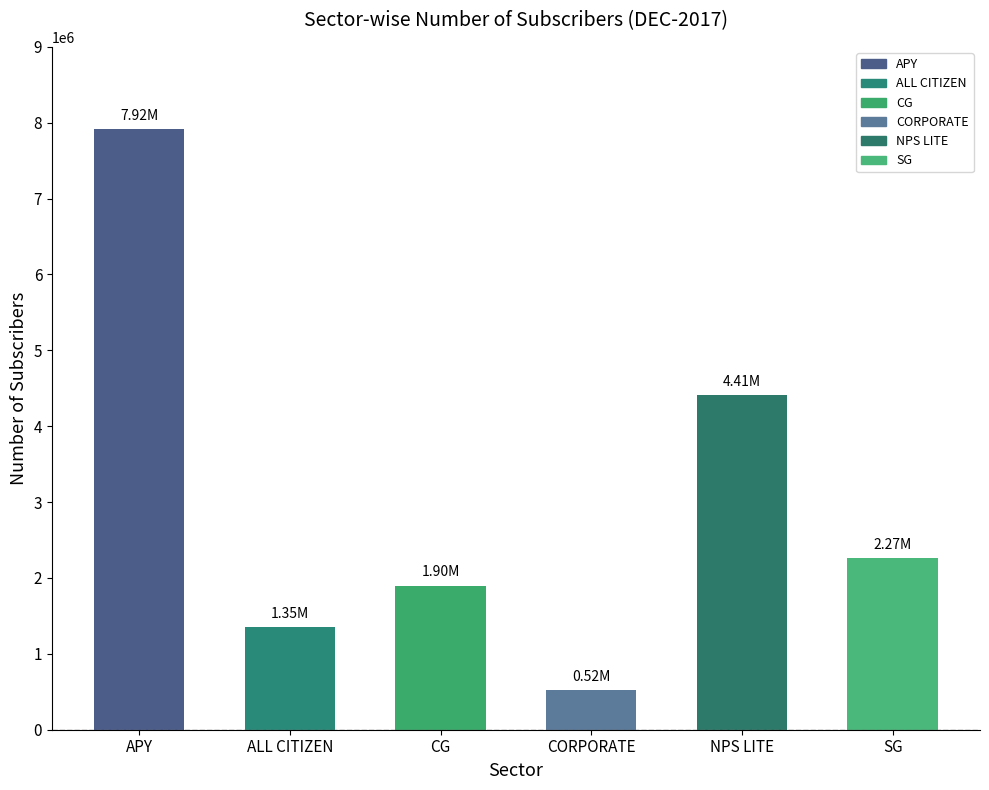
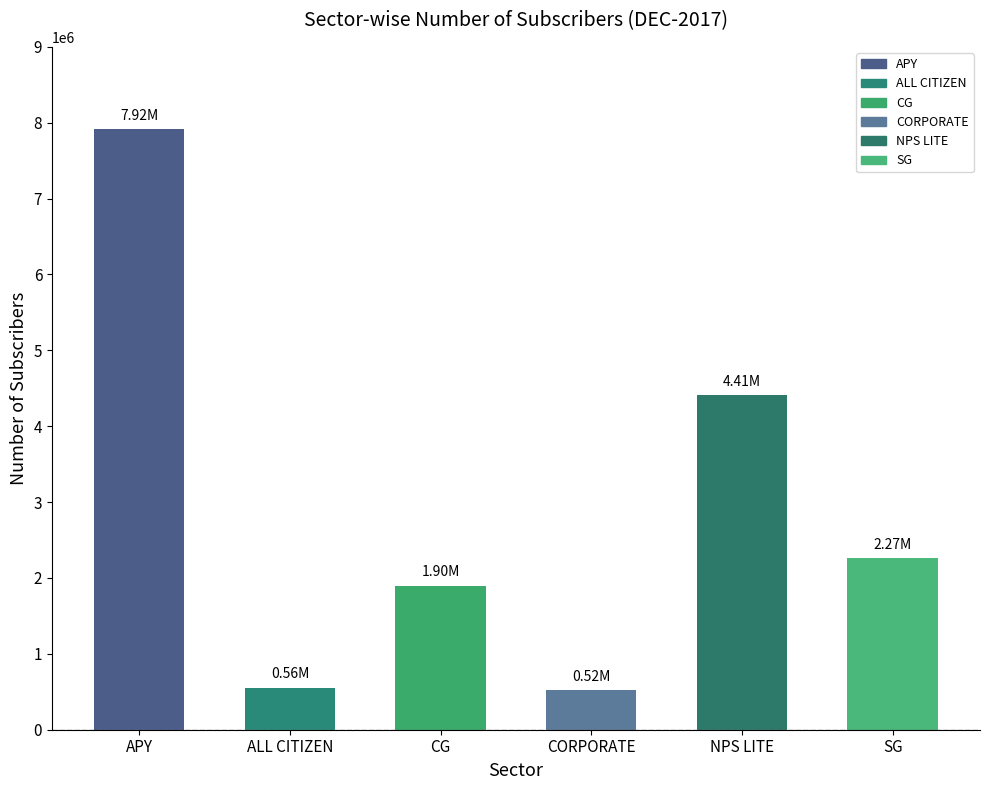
  {
    "APY": "7.92M",
-   "ALL CITIZEN": "1.35M",
+   "ALL CITIZEN": "0.56M",
    "CG": "1.90M",
    "CORPORATE": "0.52M",
    "NPS LITE": "4.41M",
    "SG": "2.27M"
  }
